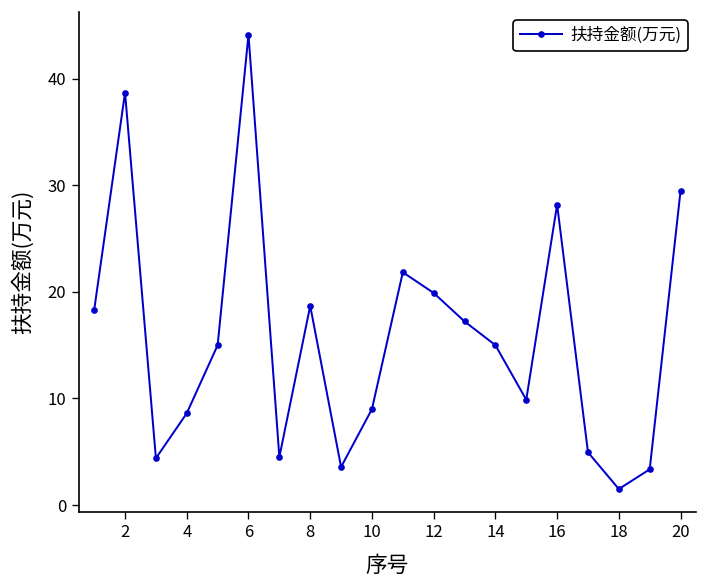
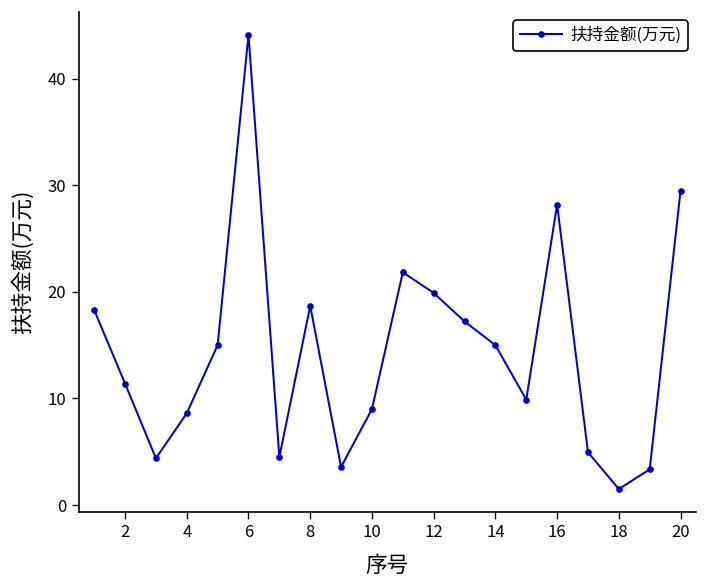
  {
-   "2": 39,
+   "2": 11,
    "4": 9,
    "6": 44,
    "8": 19,
    "10": 9,
    "12": 20,
    "14": 15,
    "16": 28,
    "18": 2,
    "20": 30
  }
